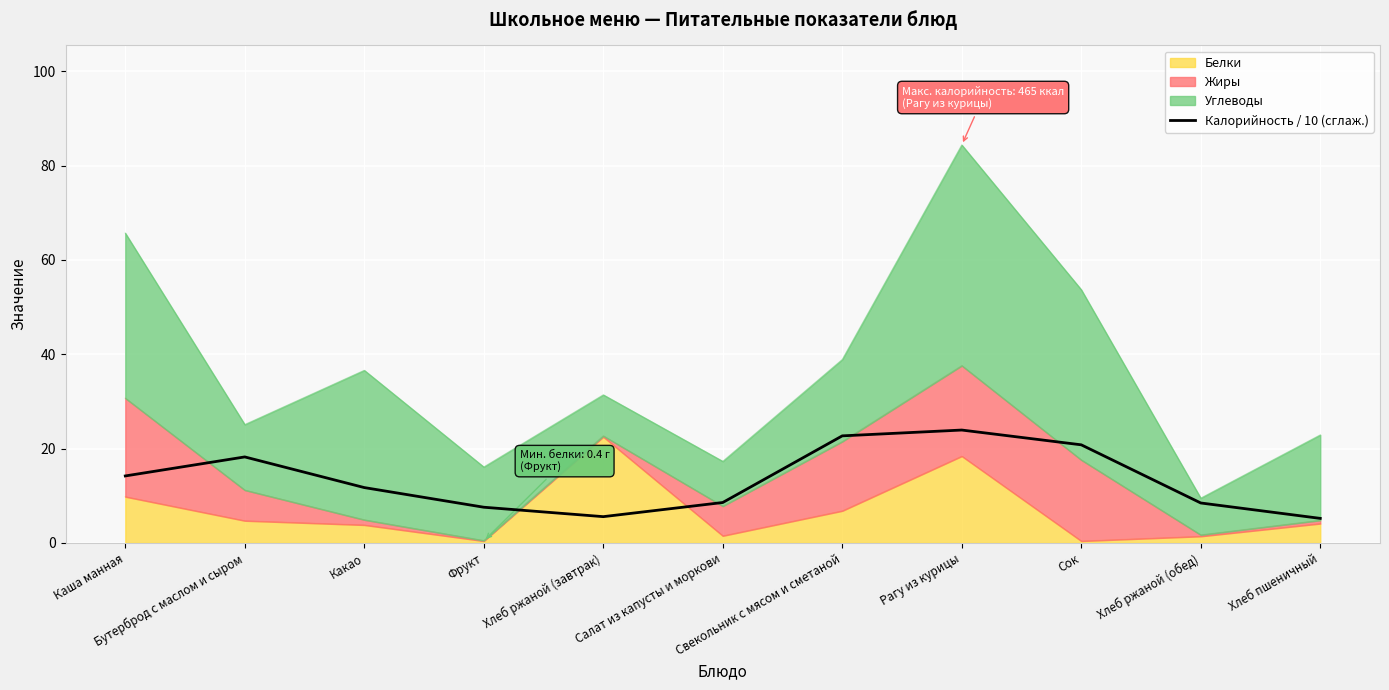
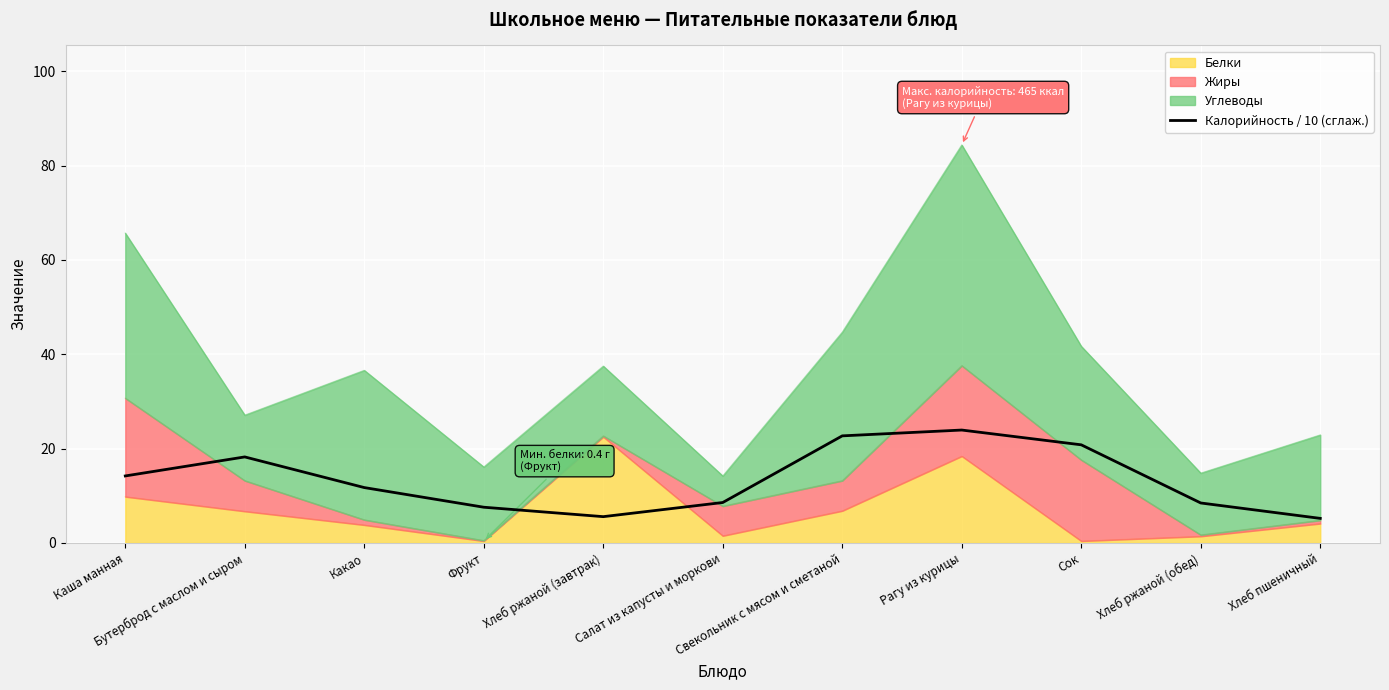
  {
    "Белки": {
      "Каша манная": 10,
-     "Бутерброд с маслом и сыром": 5,
+     "Бутерброд с маслом и сыром": 7,
      "Какао": 4,
      "Салат из капусты и моркови": 2,
      "Свекольник с мясом и сметаной": 7,
      "Рагу из курицы": 18,
      "Сок": 0,
      "Хлеб пшеничный": 4
    },
    "Жиры": {
      "Каша манная": 21,
      "Бутерброд с маслом и сыром": 6,
      "Какао": 1,
      "Салат из капусты и моркови": 6,
-     "Свекольник с мясом и сметаной": 15,
+     "Свекольник с мясом и сметаной": 6,
      "Рагу из курицы": 19,
      "Сок": 17
    },
    "Углеводы": {
      "Каша манная": 35,
      "Бутерброд с маслом и сыром": 14,
      "Какао": 32,
      "Фрукт": 16,
-     "Хлеб ржаной (завтрак)": 9,
-     "Салат из капусты и моркови": 10,
-     "Свекольник с мясом и сметаной": 17,
-     "Сок": 36,
-     "Хлеб ржаной (обед)": 8,
+     "Хлеб ржаной (завтрак)": 15,
+     "Салат из капусты и моркови": 6,
+     "Свекольник с мясом и сметаной": 32,
+     "Сок": 24,
+     "Хлеб ржаной (обед)": 13,
      "Хлеб пшеничный": 18
    },
    "Калорийность / 10 (сглаж.)": {
      "Каша манная": 14,
      "Бутерброд с маслом и сыром": 18,
      "Какао": 12,
      "Фрукт": 8,
      "Салат из капусты и моркови": 9,
      "Свекольник с мясом и сметаной": 23,
      "Рагу из курицы": 24,
      "Сок": 21,
      "Хлеб ржаной (обед)": 8
    }
  }
